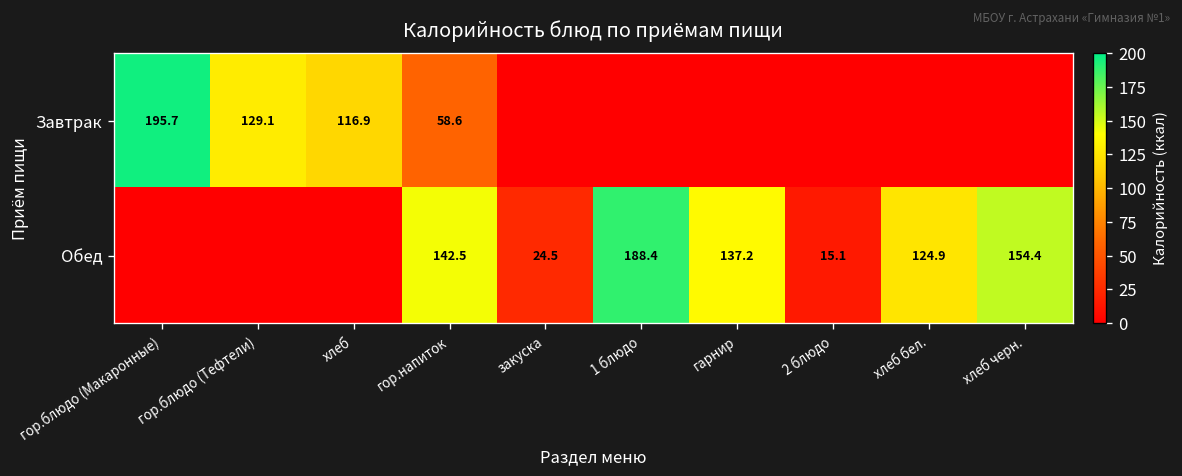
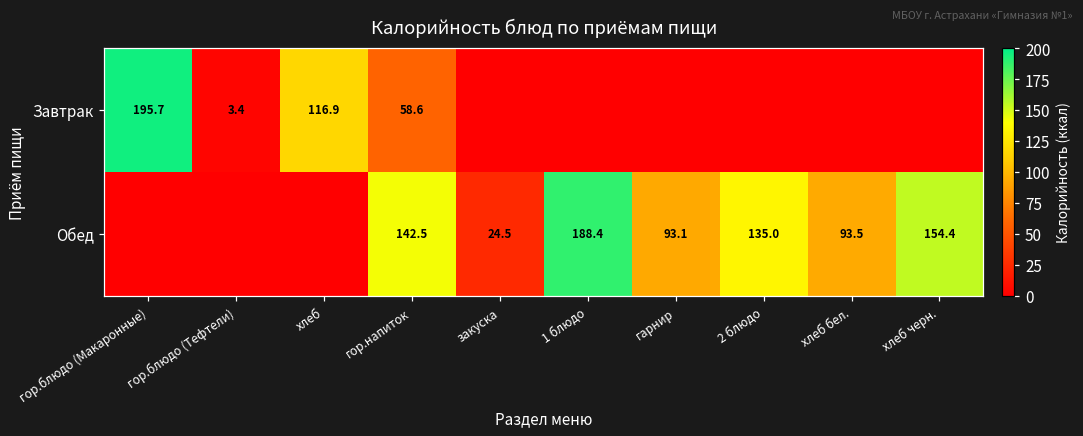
  {
    "Завтрак": {
      "гор.блюдо (Макаронные)": 195.7,
-     "гор.блюдо (Тефтели)": 129.1,
+     "гор.блюдо (Тефтели)": 3.4,
      "хлеб": 116.9,
      "гор.напиток": 58.6
    },
    "Обед": {
      "гор.напиток": 142.5,
      "закуска": 24.5,
      "1 блюдо": 188.4,
-     "гарнир": 137.2,
-     "2 блюдо": 15.1,
-     "хлеб бел.": 124.9,
+     "гарнир": 93.1,
+     "2 блюдо": 135.0,
+     "хлеб бел.": 93.5,
      "хлеб черн.": 154.4
    }
  }
